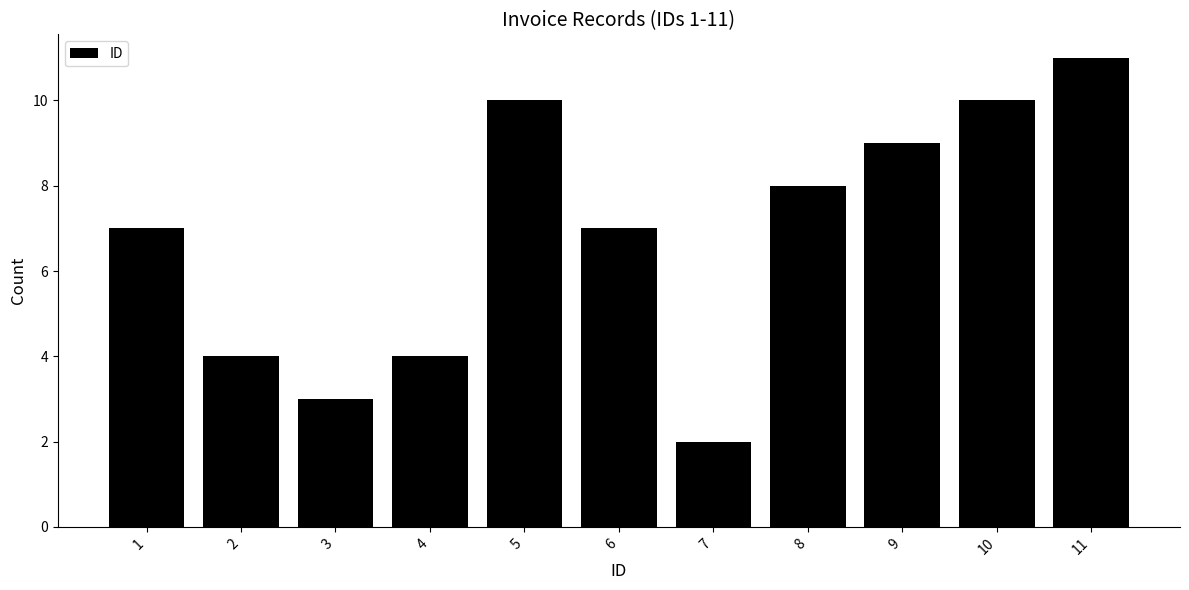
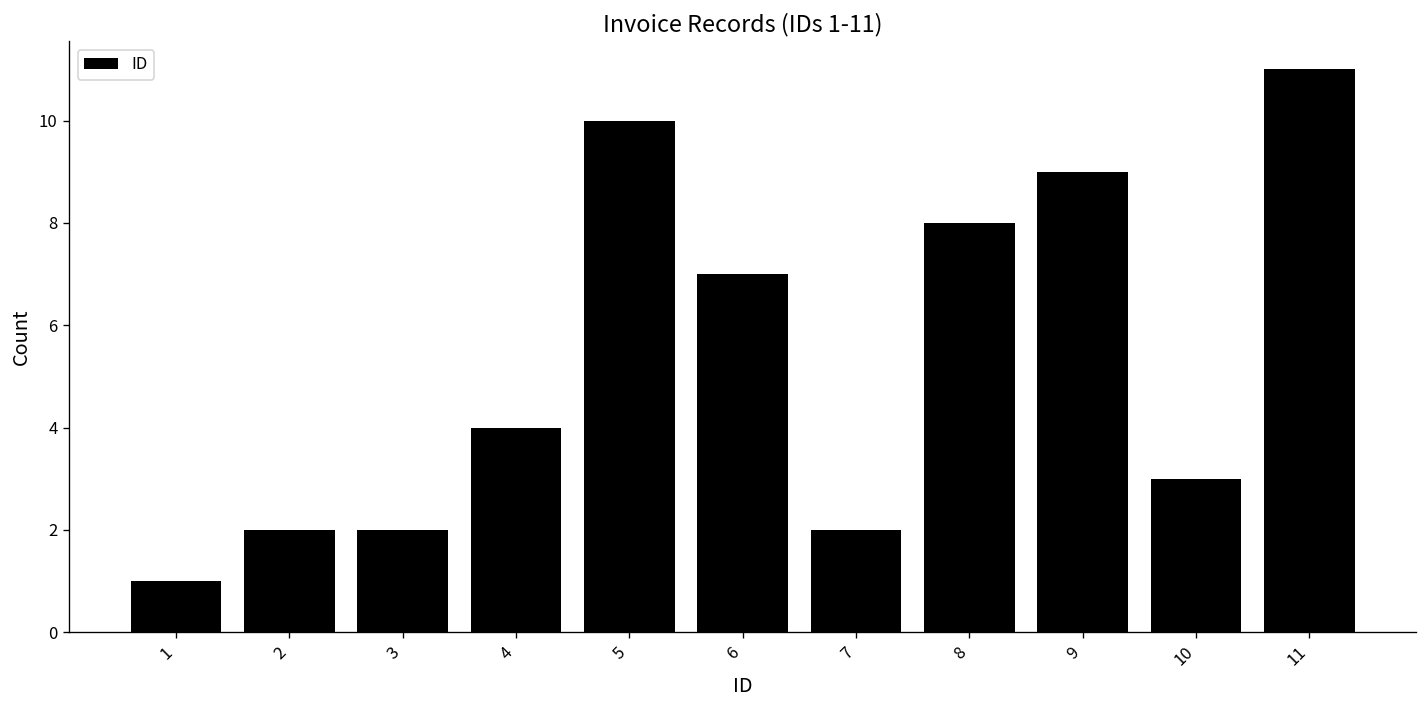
  {
-   "1": 7,
-   "2": 4,
-   "3": 3,
+   "1": 1,
+   "2": 2,
+   "3": 2,
    "4": 4,
    "5": 10,
    "6": 7,
    "7": 2,
    "8": 8,
    "9": 9,
-   "10": 10,
+   "10": 3,
    "11": 11
  }
